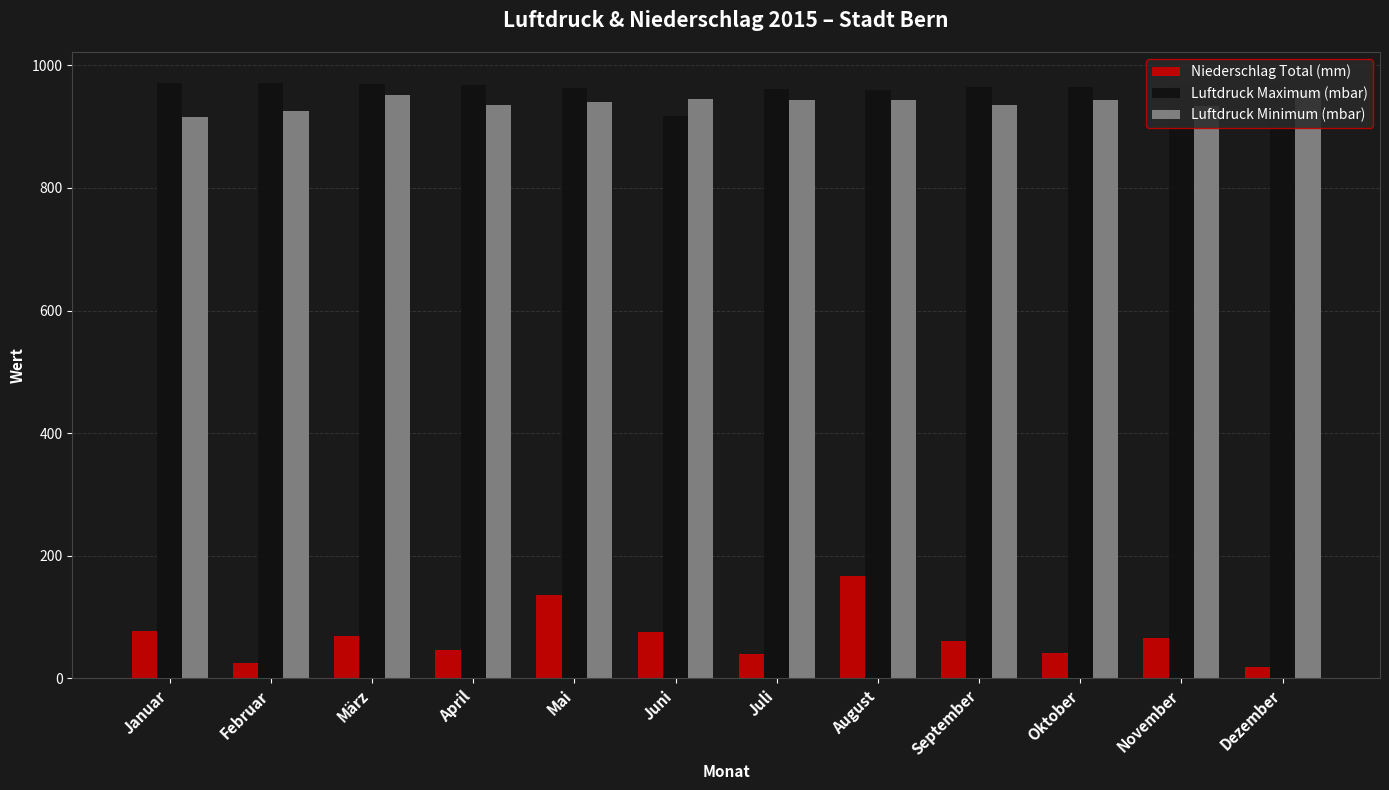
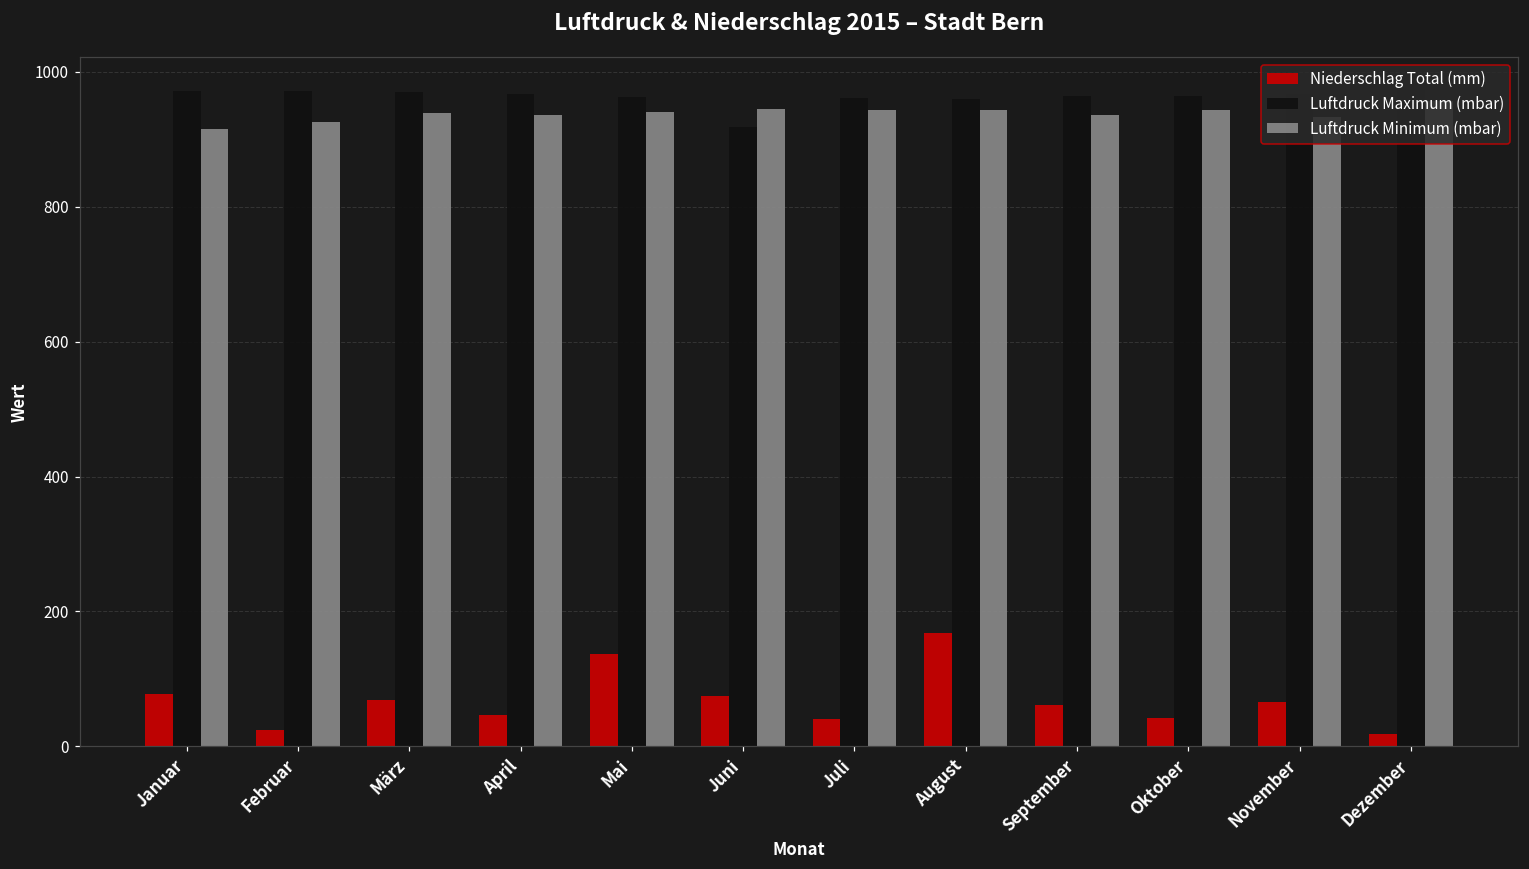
  {
    "Niederschlag Total (mm)": {
      "Januar": 80,
      "Februar": 20,
      "März": 70,
      "April": 50,
      "Mai": 140,
      "Juni": 80,
      "Juli": 40,
      "August": 170,
      "September": 60,
      "Oktober": 40,
      "November": 70,
      "Dezember": 20
    },
    "Luftdruck Maximum (mbar)": {
      "Januar": 970,
      "Februar": 970,
      "März": 970,
      "April": 970,
      "Mai": 960,
      "Juni": 920,
      "Juli": 960,
      "August": 960,
      "September": 960,
      "Oktober": 960
    },
    "Luftdruck Minimum (mbar)": {
      "Januar": 920,
      "Februar": 930,
-     "März": 950,
+     "März": 940,
      "April": 940,
      "Mai": 940,
      "Juni": 940,
      "Juli": 940,
      "August": 940,
      "September": 940,
      "Oktober": 940
    }
  }
